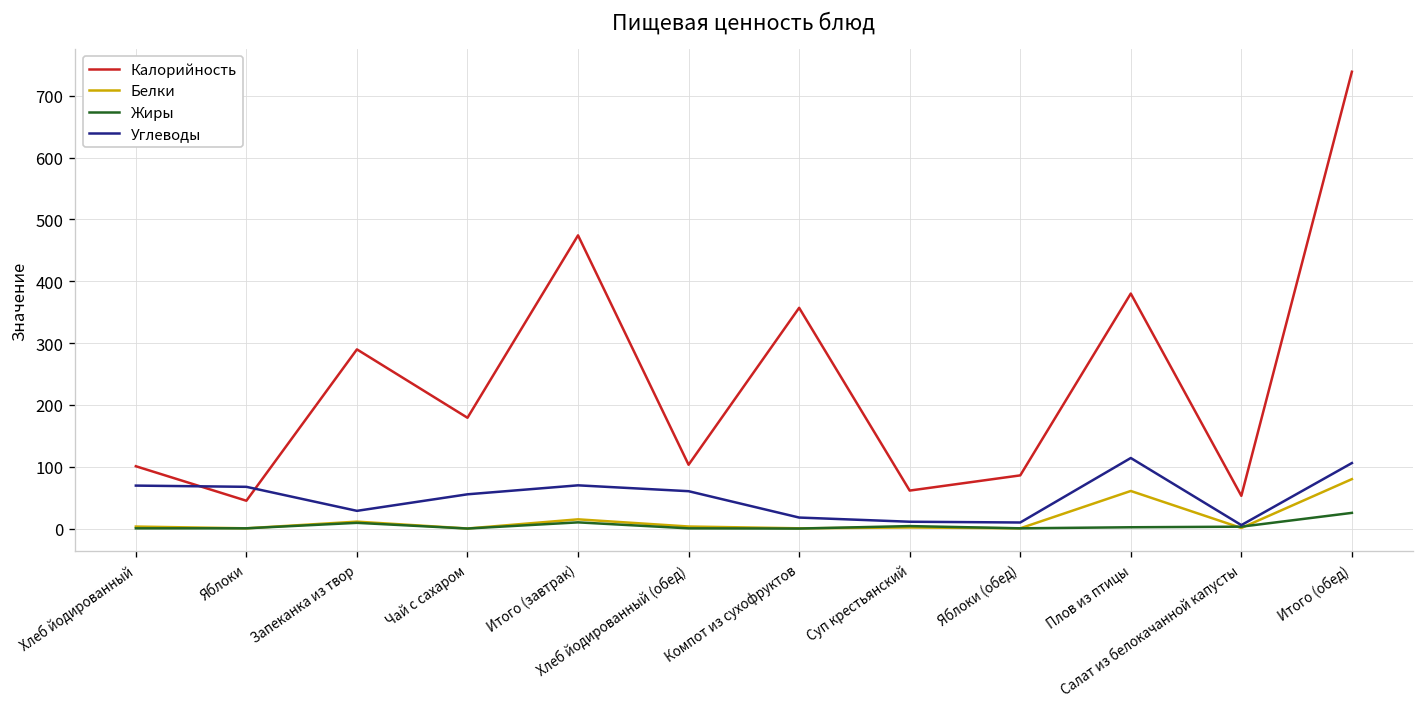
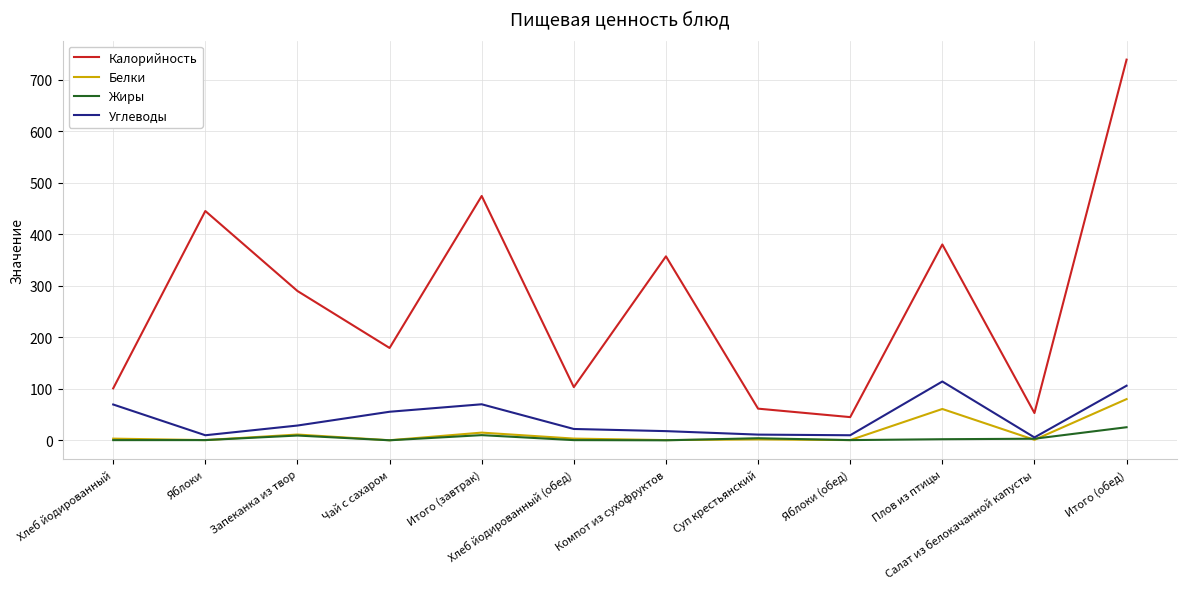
  {
    "Калорийность": {
      "Хлеб йодированный": 100,
-     "Яблоки": 50,
+     "Яблоки": 450,
      "Запеканка из твор": 290,
      "Чай с сахаром": 180,
      "Итого (завтрак)": 470,
      "Хлеб йодированный (обед)": 100,
      "Компот из сухофруктов": 360,
      "Суп крестьянский": 60,
-     "Яблоки (обед)": 90,
+     "Яблоки (обед)": 50,
      "Плов из птицы": 380,
      "Салат из белокачанной капусты": 50,
      "Итого (обед)": 740
    },
    "Белки": {
      "Плов из птицы": 60,
      "Итого (обед)": 80
    },
    "Жиры": {
      "Плов из птицы": 0,
      "Итого (обед)": 30
    },
    "Углеводы": {
      "Хлеб йодированный": 70,
-     "Яблоки": 70,
+     "Яблоки": 10,
      "Запеканка из твор": 30,
      "Чай с сахаром": 60,
      "Итого (завтрак)": 70,
-     "Хлеб йодированный (обед)": 60,
+     "Хлеб йодированный (обед)": 20,
      "Компот из сухофруктов": 20,
      "Суп крестьянский": 10,
      "Яблоки (обед)": 10,
      "Плов из птицы": 110,
      "Итого (обед)": 110
    }
  }
